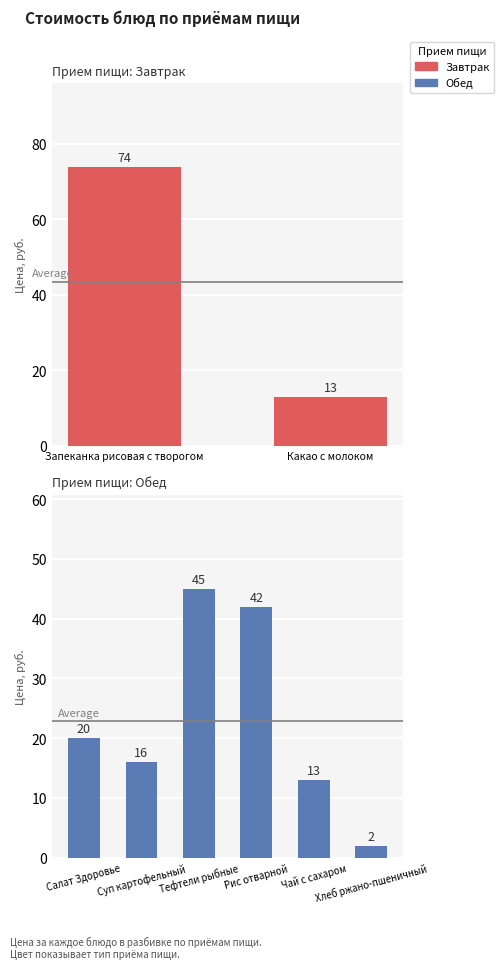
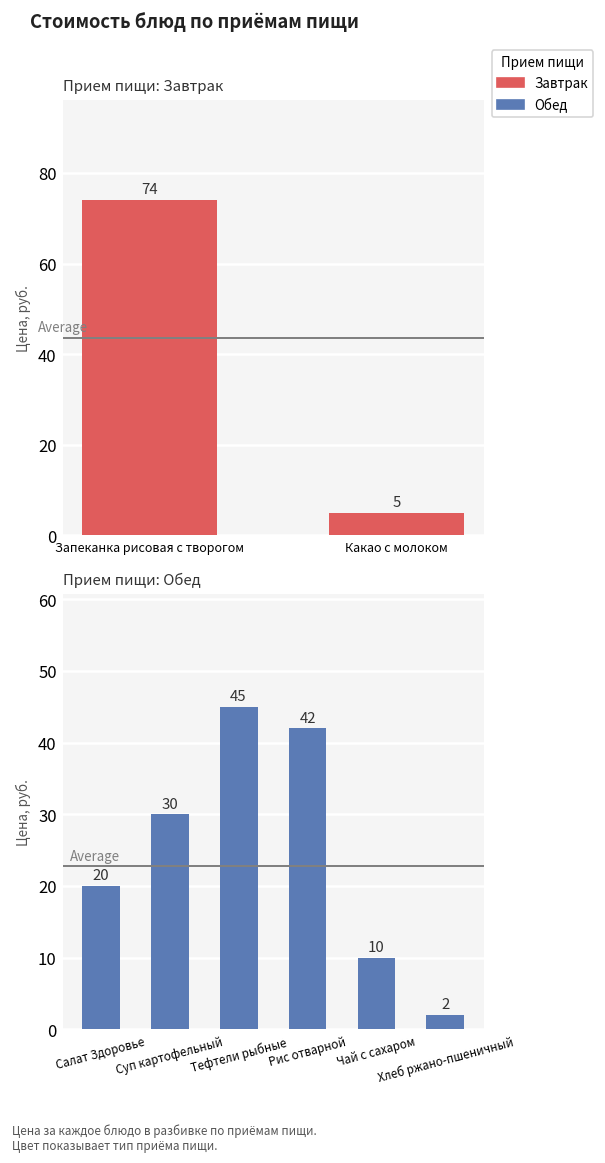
  {
    "Прием пищи: Завтрак": {
      "Запеканка рисовая с творогом": 74,
-     "Какао с молоком": 13
+     "Какао с молоком": 5
    },
    "Прием пищи: Обед": {
      "Салат Здоровье": 20,
-     "Суп картофельный": 16,
+     "Суп картофельный": 30,
      "Тефтели рыбные": 45,
      "Рис отварной": 42,
-     "Чай с сахаром": 13,
+     "Чай с сахаром": 10,
      "Хлеб ржано-пшеничный": 2
    }
  }
